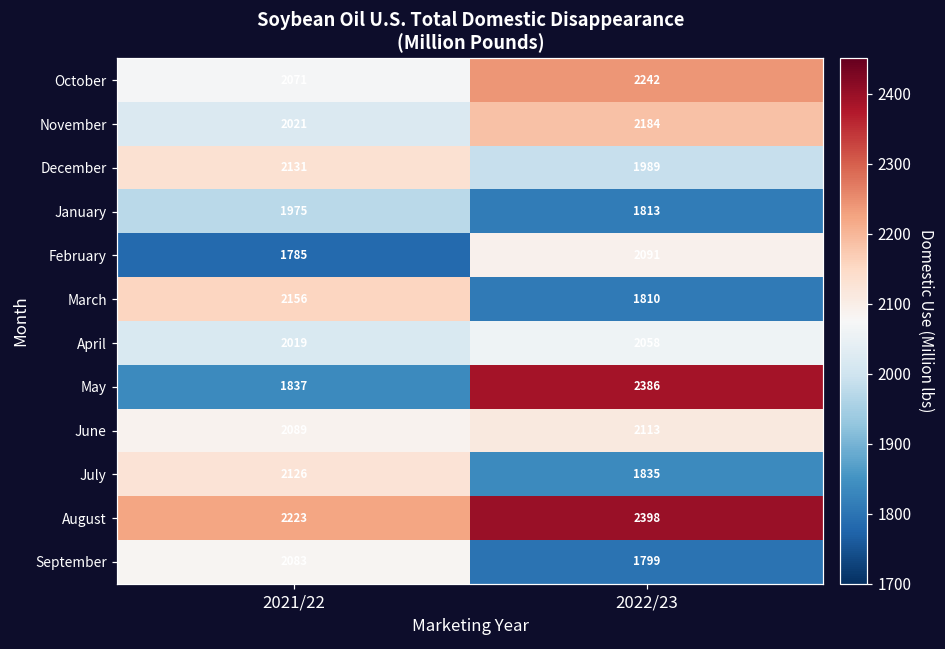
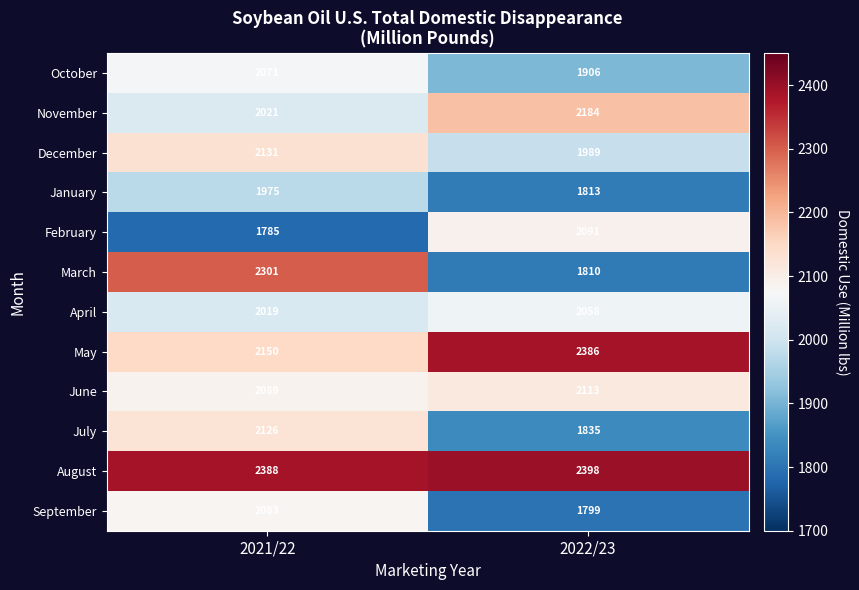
  {
    "October": {
-     "2022/23": 2242
+     "2022/23": 1906
    },
    "November": {
      "2022/23": 2184
    },
    "December": {
      "2022/23": 1989
    },
    "January": {
      "2021/22": 1975,
      "2022/23": 1813
    },
    "February": {
      "2021/22": 1785
    },
    "March": {
-     "2021/22": 2156,
+     "2021/22": 2301,
      "2022/23": 1810
    },
    "May": {
-     "2021/22": 1837,
+     "2021/22": 2150,
      "2022/23": 2386
    },
    "July": {
      "2022/23": 1835
    },
    "August": {
-     "2021/22": 2223,
+     "2021/22": 2388,
      "2022/23": 2398
    },
    "September": {
      "2022/23": 1799
    }
  }
